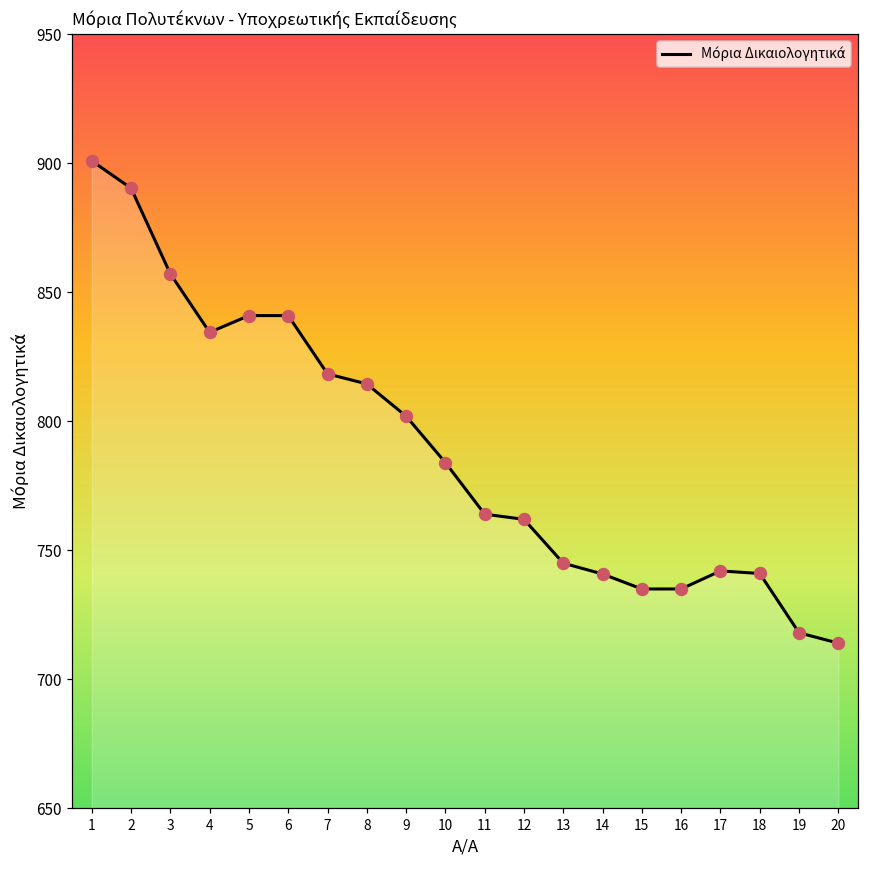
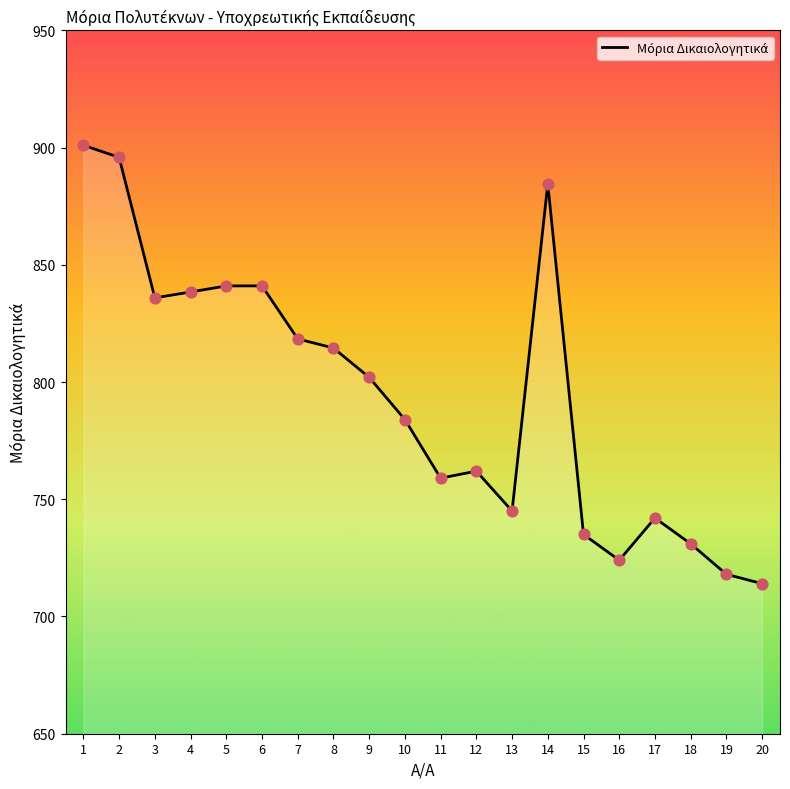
  {
    "1": 901,
-   "2": 890,
-   "3": 857,
-   "4": 835,
+   "2": 896,
+   "3": 836,
+   "4": 838,
    "5": 841,
    "6": 841,
    "7": 818,
    "8": 815,
    "9": 802,
    "10": 784,
-   "11": 764,
+   "11": 759,
    "12": 762,
    "13": 745,
-   "14": 741,
+   "14": 885,
    "15": 735,
-   "16": 735,
+   "16": 724,
    "17": 742,
-   "18": 741,
+   "18": 731,
    "19": 718,
    "20": 714
  }
